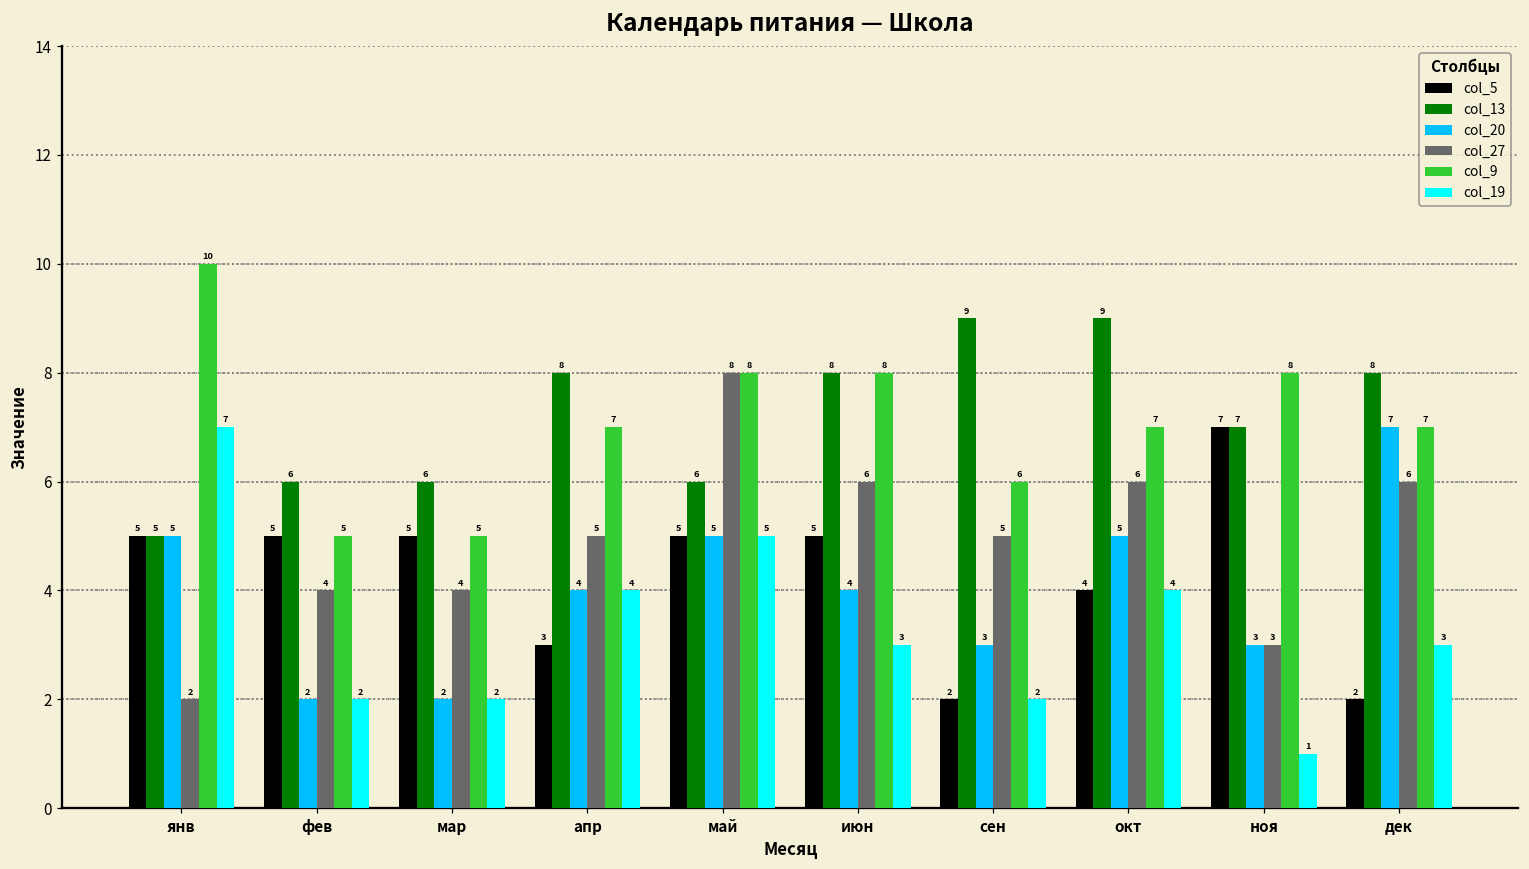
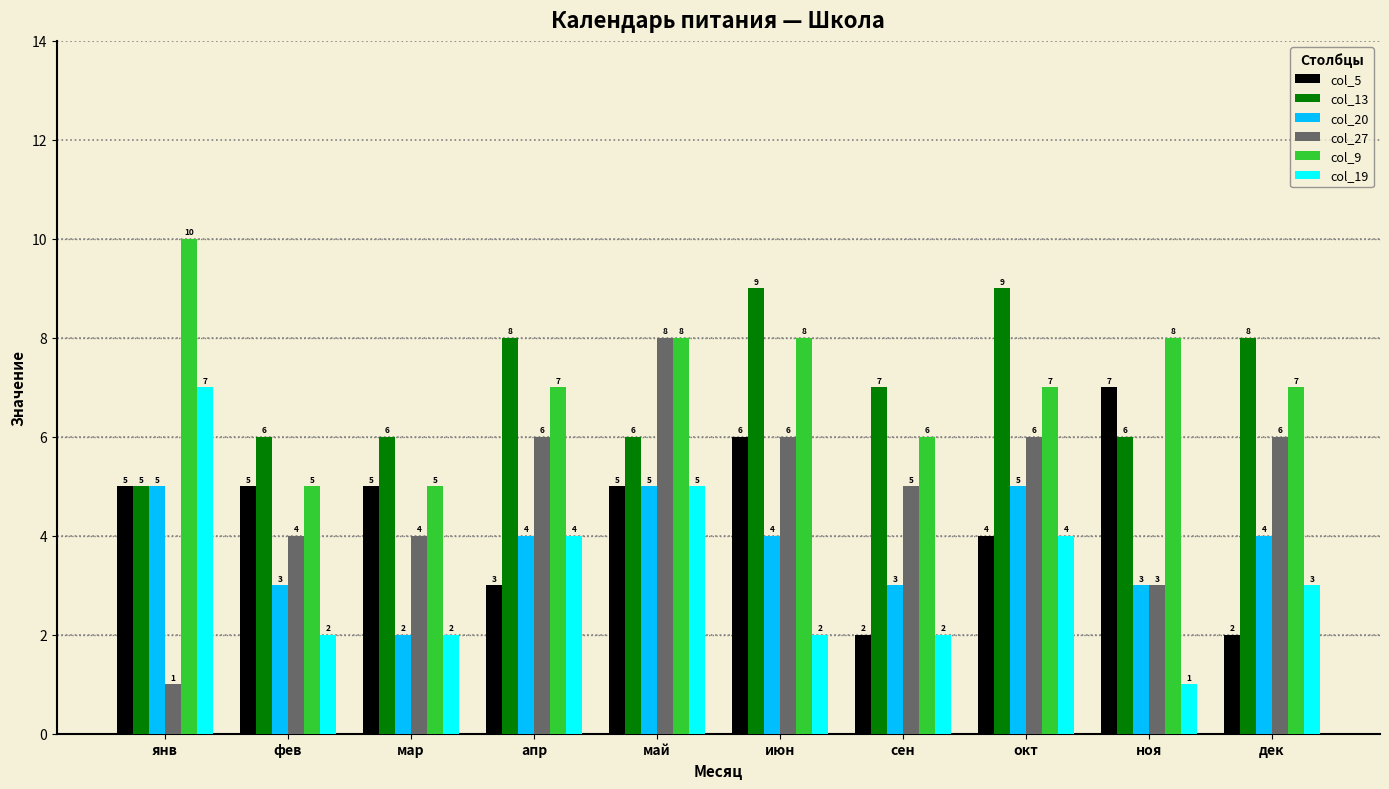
  {
    "col_5": {
      "янв": 5,
      "фев": 5,
      "мар": 5,
      "апр": 3,
      "май": 5,
-     "июн": 5,
+     "июн": 6,
      "сен": 2,
      "окт": 4,
      "ноя": 7,
      "дек": 2
    },
    "col_13": {
      "янв": 5,
      "фев": 6,
      "мар": 6,
      "апр": 8,
      "май": 6,
-     "июн": 8,
-     "сен": 9,
+     "июн": 9,
+     "сен": 7,
      "окт": 9,
-     "ноя": 7,
+     "ноя": 6,
      "дек": 8
    },
    "col_20": {
      "янв": 5,
-     "фев": 2,
+     "фев": 3,
      "мар": 2,
      "апр": 4,
      "май": 5,
      "июн": 4,
      "сен": 3,
      "окт": 5,
      "ноя": 3,
-     "дек": 7
+     "дек": 4
    },
    "col_27": {
-     "янв": 2,
+     "янв": 1,
      "фев": 4,
      "мар": 4,
-     "апр": 5,
+     "апр": 6,
      "май": 8,
      "июн": 6,
      "сен": 5,
      "окт": 6,
      "ноя": 3,
      "дек": 6
    },
    "col_9": {
      "янв": 10,
      "фев": 5,
      "мар": 5,
      "апр": 7,
      "май": 8,
      "июн": 8,
      "сен": 6,
      "окт": 7,
      "ноя": 8,
      "дек": 7
    },
    "col_19": {
      "янв": 7,
      "фев": 2,
      "мар": 2,
      "апр": 4,
      "май": 5,
-     "июн": 3,
+     "июн": 2,
      "сен": 2,
      "окт": 4,
      "ноя": 1,
      "дек": 3
    }
  }
